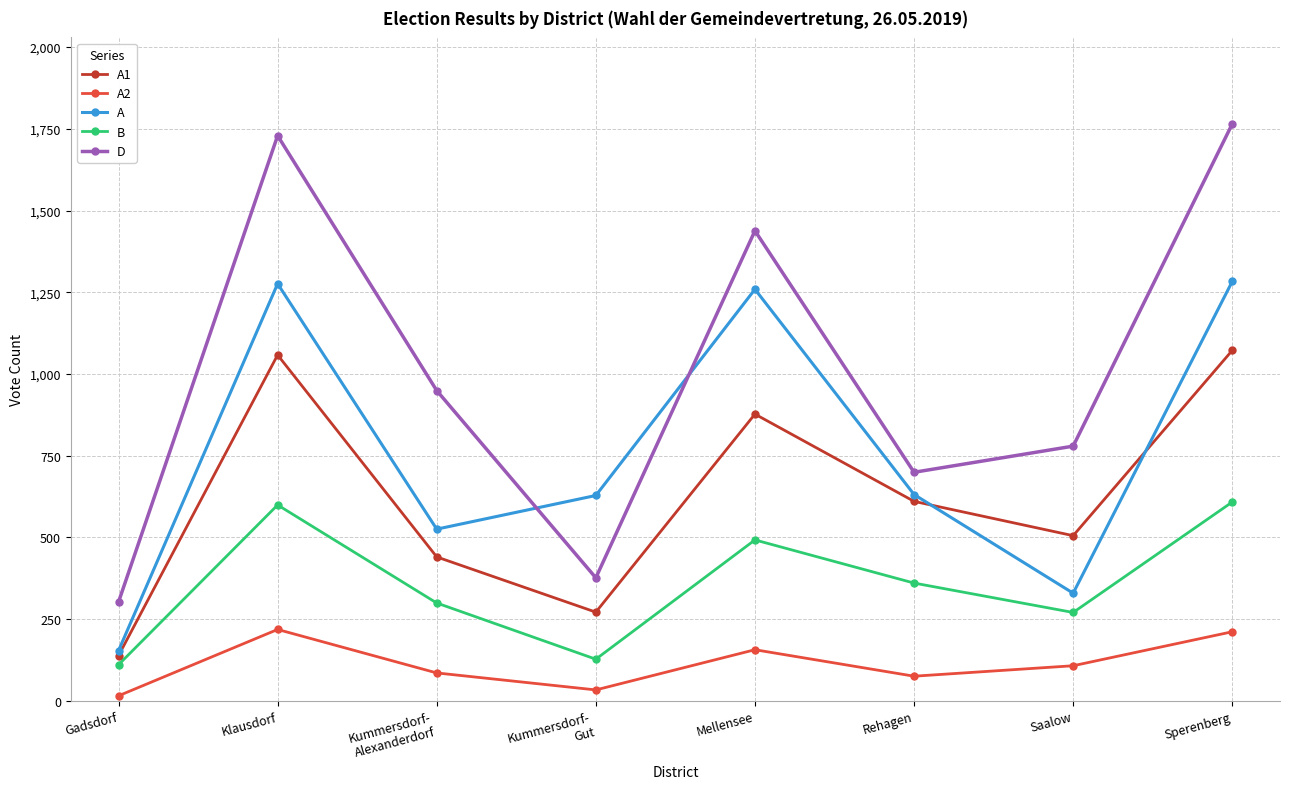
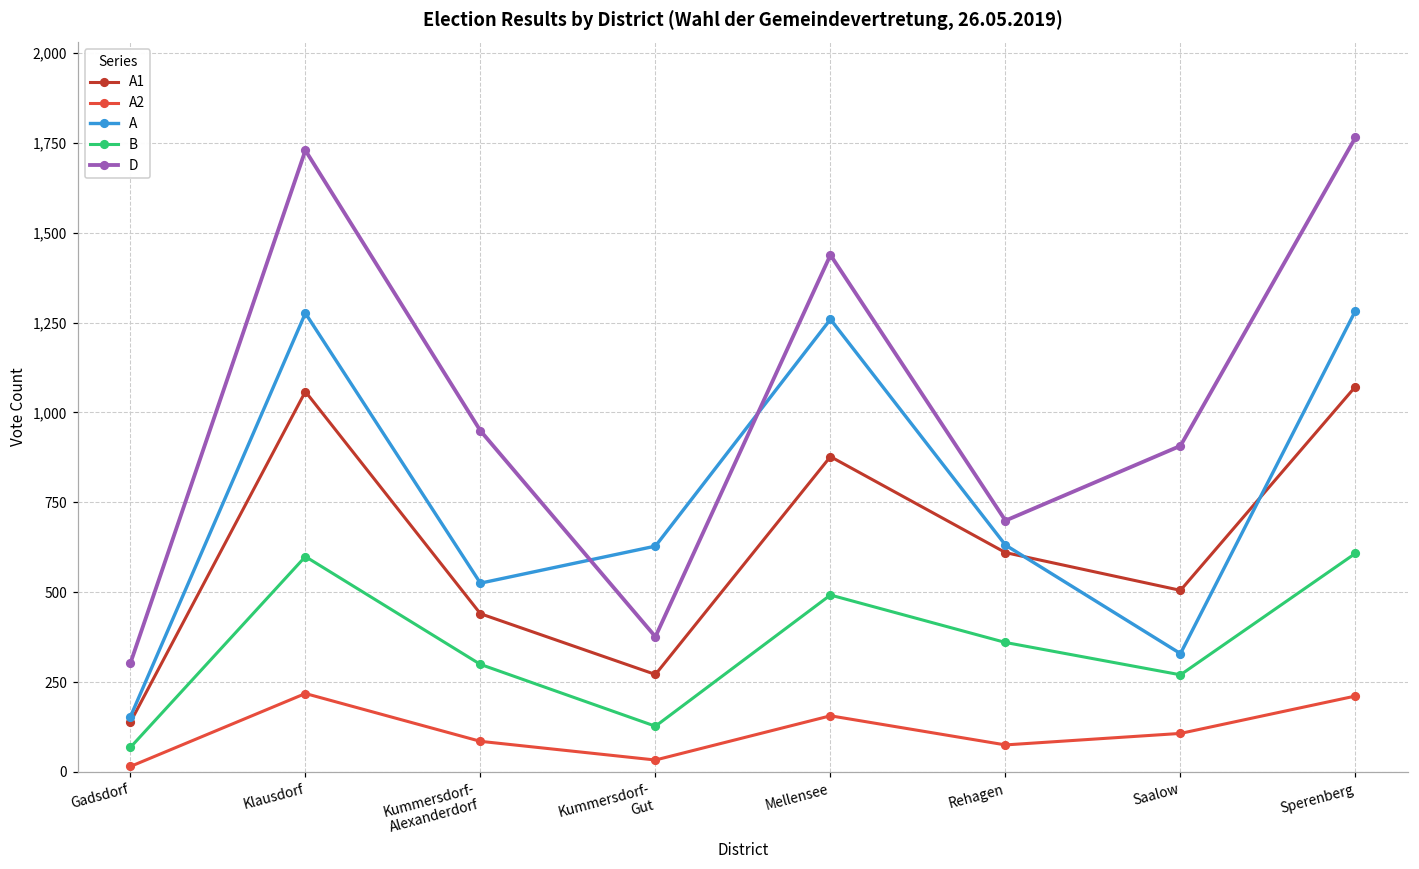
  {
    "A": {
      "Gadsdorf": "150",
      "Klausdorf": "1,280",
      "Kummersdorf- Alexanderdorf": "530",
      "Kummersdorf- Gut": "630",
      "Mellensee": "1,260",
      "Rehagen": "630",
      "Saalow": "330",
      "Sperenberg": "1,280"
    },
    "B": {
-     "Gadsdorf": "110",
+     "Gadsdorf": "70",
      "Klausdorf": "600",
      "Kummersdorf- Alexanderdorf": "300",
      "Kummersdorf- Gut": "130",
      "Mellensee": "490",
      "Rehagen": "360",
      "Saalow": "270",
      "Sperenberg": "610"
    },
    "D": {
      "Gadsdorf": "300",
      "Klausdorf": "1,730",
      "Kummersdorf- Alexanderdorf": "950",
      "Kummersdorf- Gut": "380",
      "Mellensee": "1,440",
      "Rehagen": "700",
-     "Saalow": "780",
+     "Saalow": "910",
      "Sperenberg": "1,770"
    }
  }
